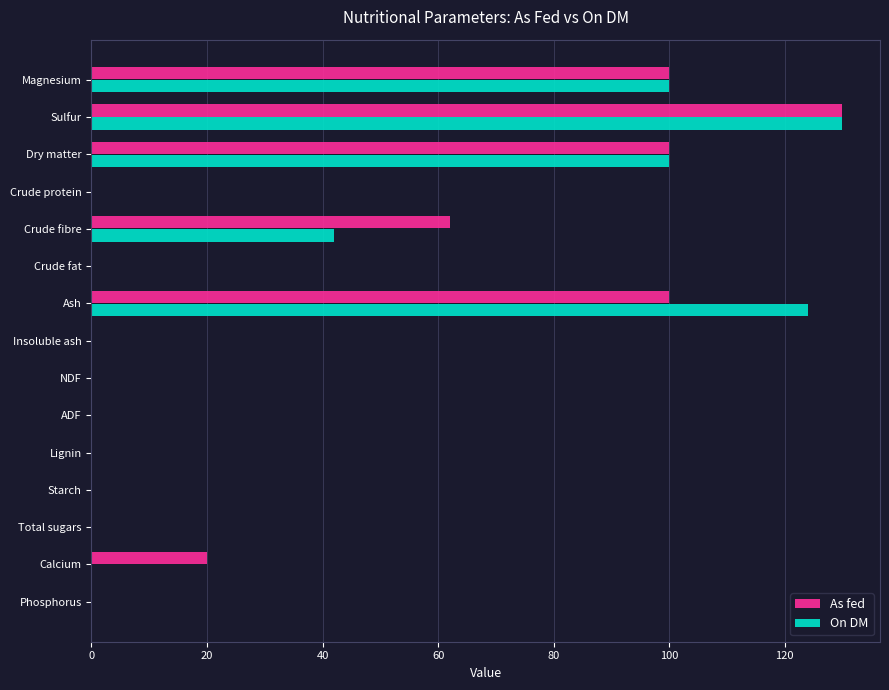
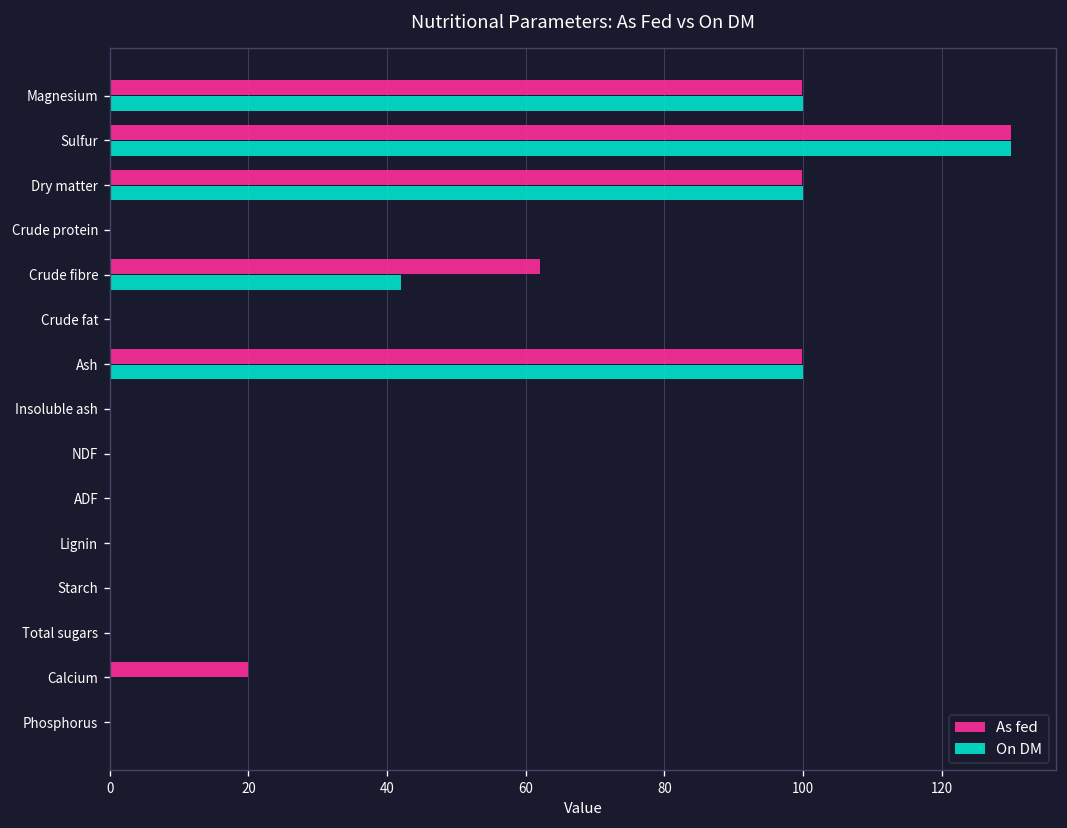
  {
    "As fed": {
      "Magnesium": 100,
      "Sulfur": 130,
      "Dry matter": 100,
      "Crude protein": 0,
      "Crude fibre": 62,
      "Crude fat": 0,
      "Ash": 100,
      "Insoluble ash": 0,
      "NDF": 0,
      "ADF": 0,
      "Lignin": 0,
      "Starch": 0,
      "Total sugars": 0,
      "Calcium": 20,
      "Phosphorus": 0
    },
    "On DM": {
      "Magnesium": 100,
      "Sulfur": 130,
      "Dry matter": 100,
      "Crude protein": 0,
      "Crude fibre": 42,
      "Crude fat": 0,
-     "Ash": 124,
+     "Ash": 100,
      "Insoluble ash": 0,
      "NDF": 0,
      "ADF": 0,
      "Lignin": 0,
      "Starch": 0,
      "Total sugars": 0,
      "Calcium": 0,
      "Phosphorus": 0
    }
  }
